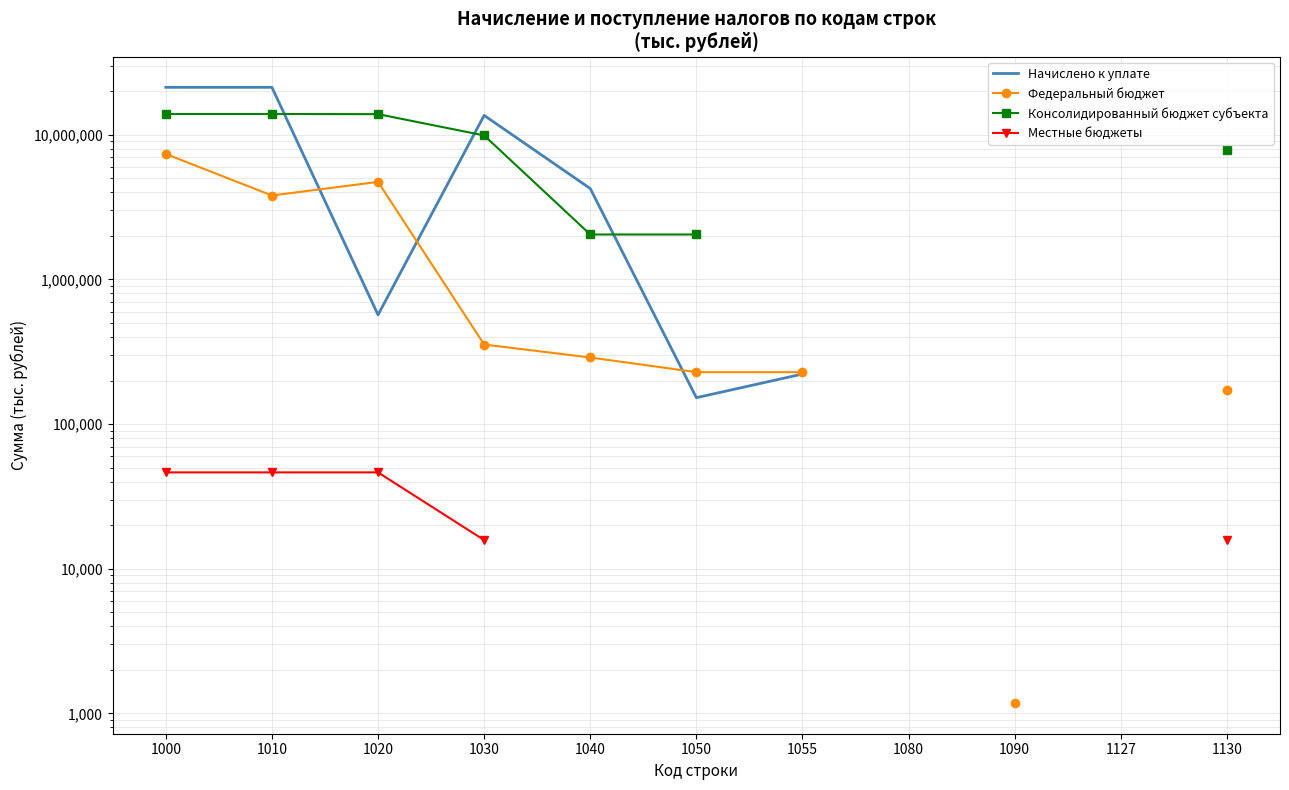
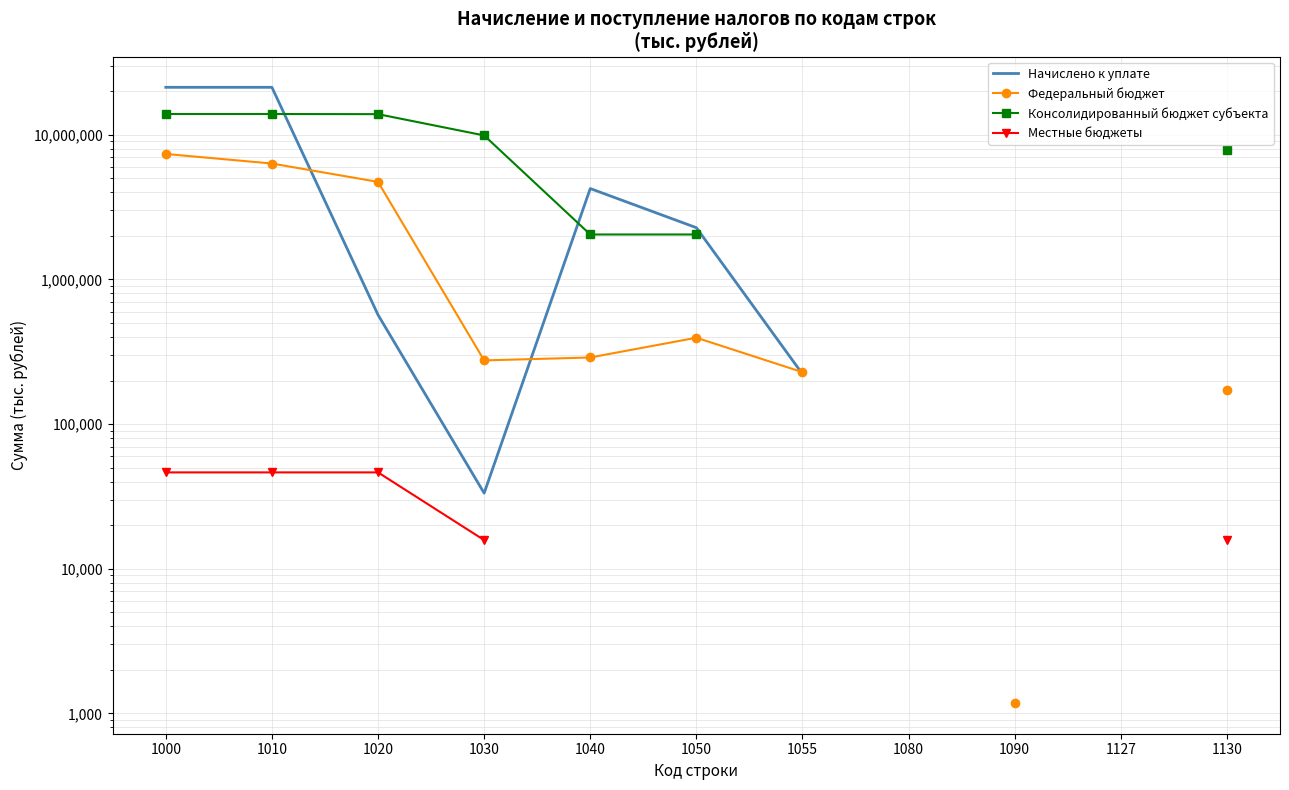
  {
    "Начислено к уплате": {
      "1000": "21,000,000",
      "1010": "21,000,000",
      "1020": "570,000",
-     "1030": "14,000,000",
+     "1030": "33,000",
      "1040": "4,200,000",
-     "1050": "150,000",
+     "1050": "2,300,000",
      "1090": "3,900"
    },
    "Федеральный бюджет": {
      "1000": "7,000,000",
-     "1010": "3,800,000",
+     "1010": "6,000,000",
      "1020": "4,700,000",
-     "1030": "350,000",
+     "1030": "280,000",
      "1040": "290,000",
-     "1050": "230,000",
+     "1050": "400,000",
      "1090": "1,200",
      "1130": "170,000"
    },
    "Консолидированный бюджет субъекта": {
      "1000": "14,000,000",
      "1010": "14,000,000",
      "1020": "14,000,000",
      "1030": "10,000,000",
      "1040": "2,000,000",
      "1050": "2,000,000",
      "1130": "8,000,000"
    },
    "Местные бюджеты": {
      "1000": "46,000",
      "1010": "46,000",
      "1020": "46,000",
      "1030": "16,000",
      "1130": "16,000"
    }
  }
